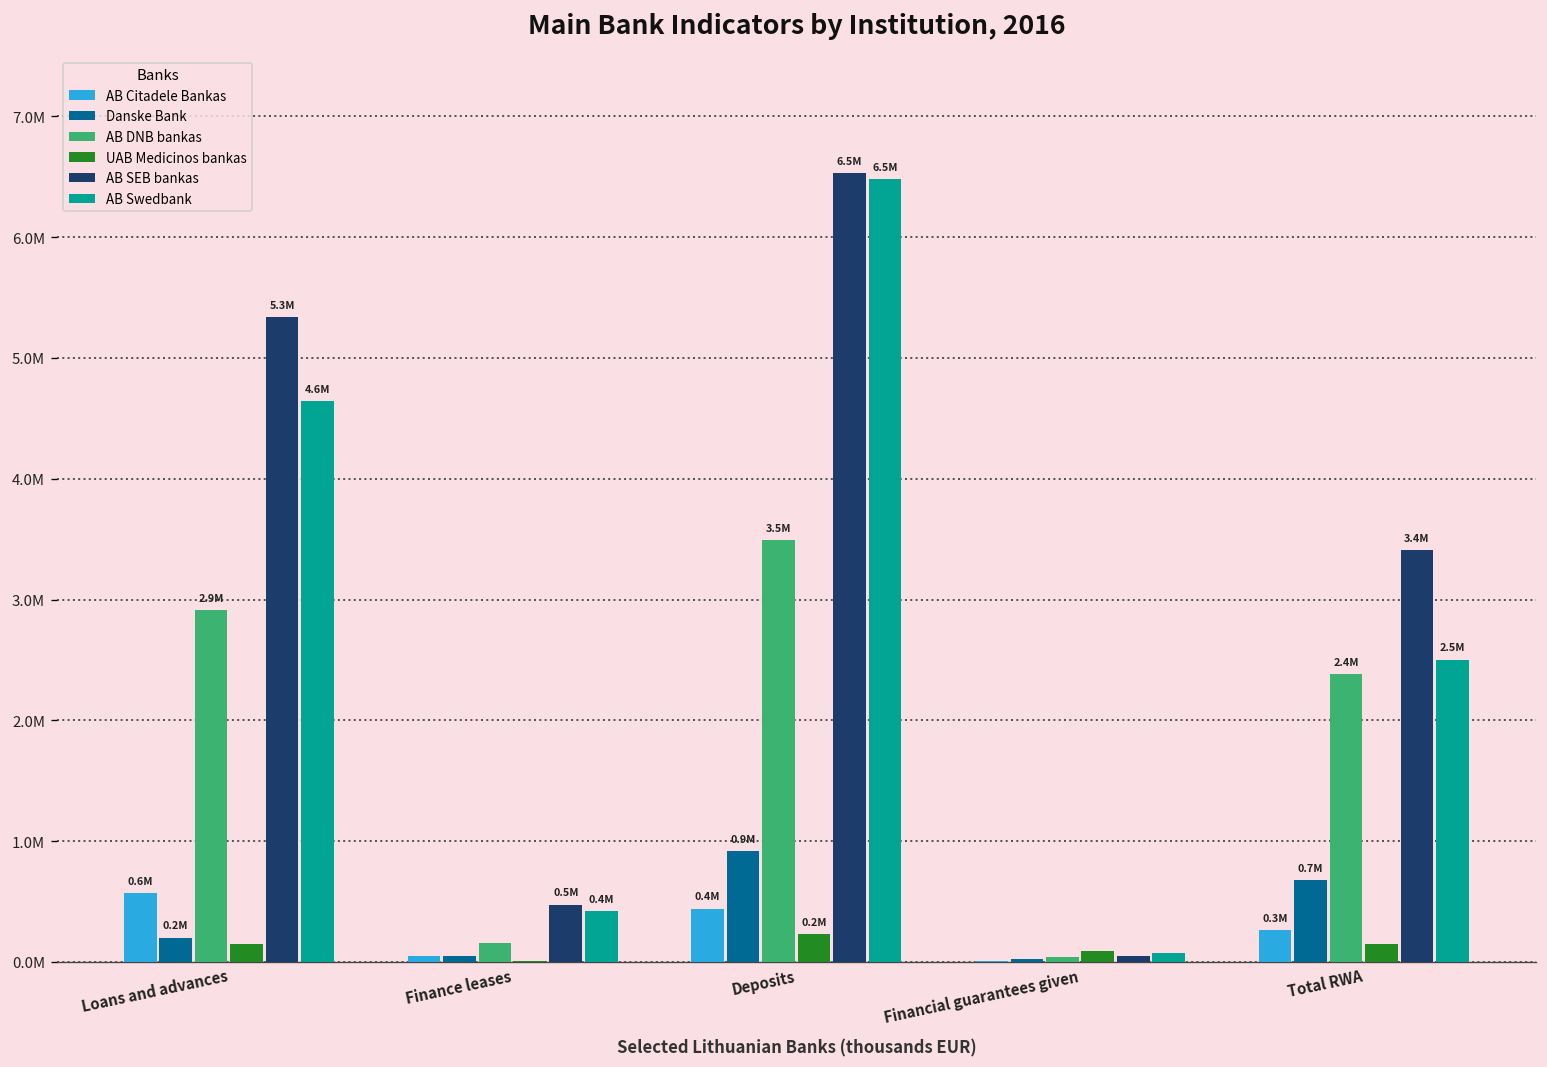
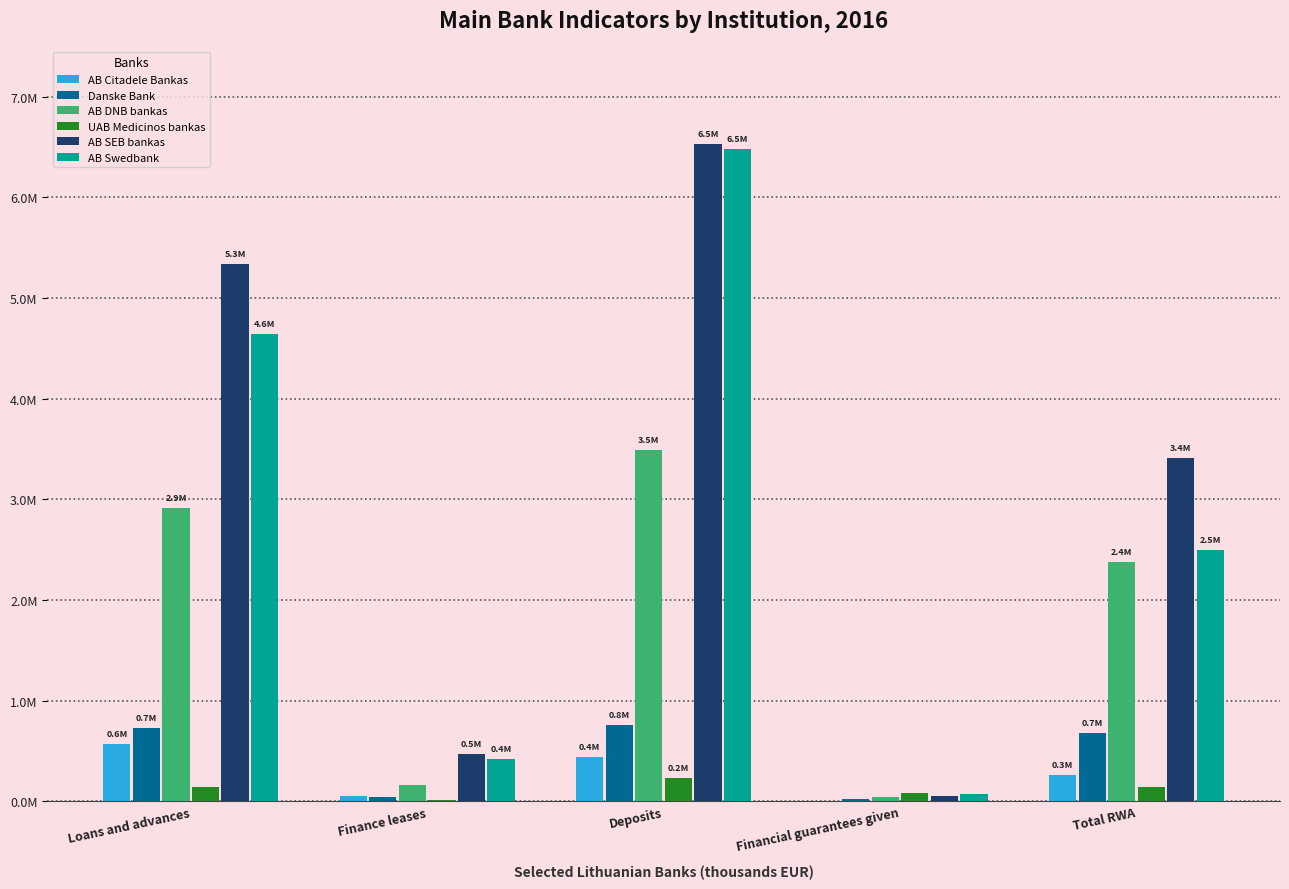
  {
    "AB Citadele Bankas": {
      "Loans and advances": "0.6M",
      "Deposits": "0.4M",
      "Total RWA": "0.3M"
    },
    "Danske Bank": {
-     "Loans and advances": "0.2M",
-     "Deposits": "0.9M",
+     "Loans and advances": "0.7M",
+     "Deposits": "0.8M",
      "Total RWA": "0.7M"
    },
    "AB DNB bankas": {
      "Loans and advances": "2.9M",
      "Deposits": "3.5M",
      "Total RWA": "2.4M"
    },
    "UAB Medicinos bankas": {
      "Deposits": "0.2M"
    },
    "AB SEB bankas": {
      "Loans and advances": "5.3M",
      "Finance leases": "0.5M",
      "Deposits": "6.5M",
      "Total RWA": "3.4M"
    },
    "AB Swedbank": {
      "Loans and advances": "4.6M",
      "Finance leases": "0.4M",
      "Deposits": "6.5M",
      "Total RWA": "2.5M"
    }
  }
